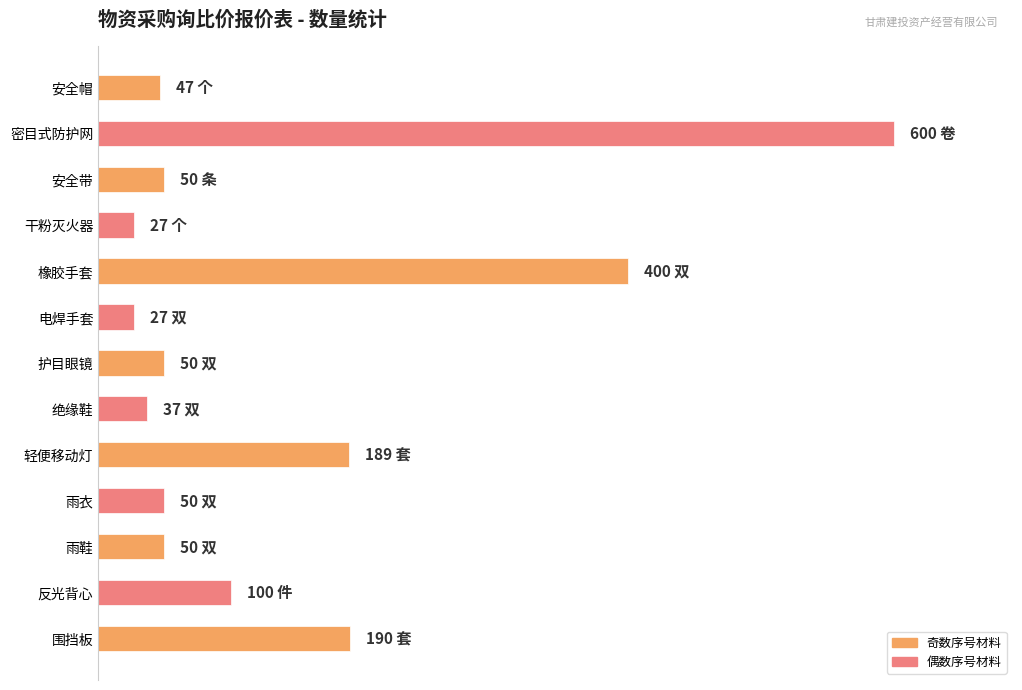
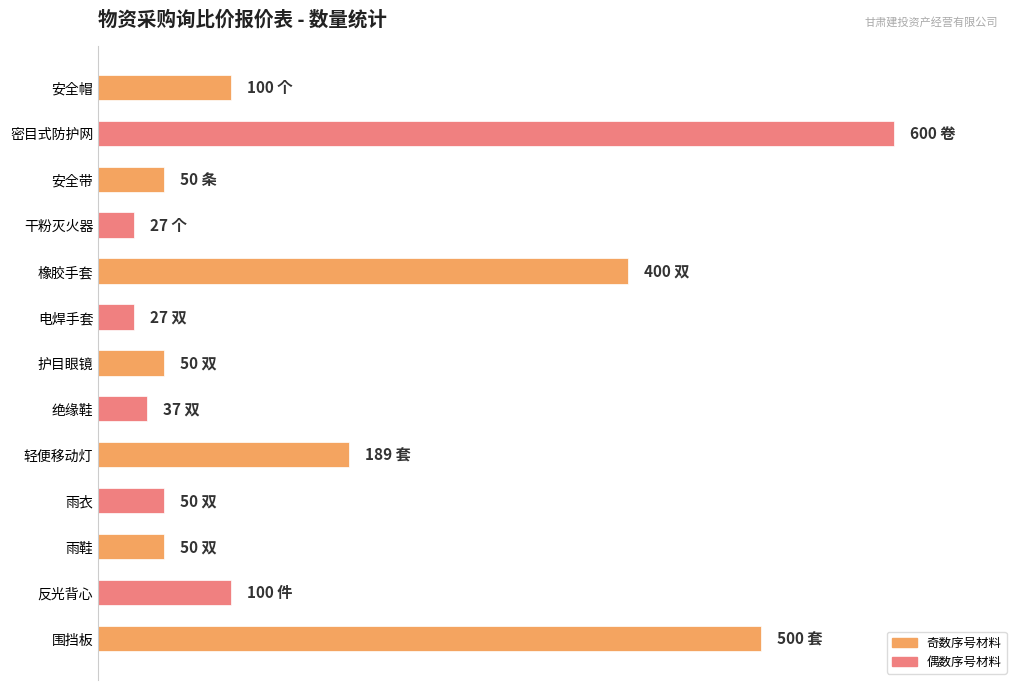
  {
-   "安全帽": 47,
+   "安全帽": 100,
    "密目式防护网": 600,
    "安全带": 50,
    "干粉灭火器": 27,
    "橡胶手套": 400,
    "电焊手套": 27,
    "护目眼镜": 50,
    "绝缘鞋": 37,
    "轻便移动灯": 189,
    "雨衣": 50,
    "雨鞋": 50,
    "反光背心": 100,
-   "围挡板": 190
+   "围挡板": 500
  }
